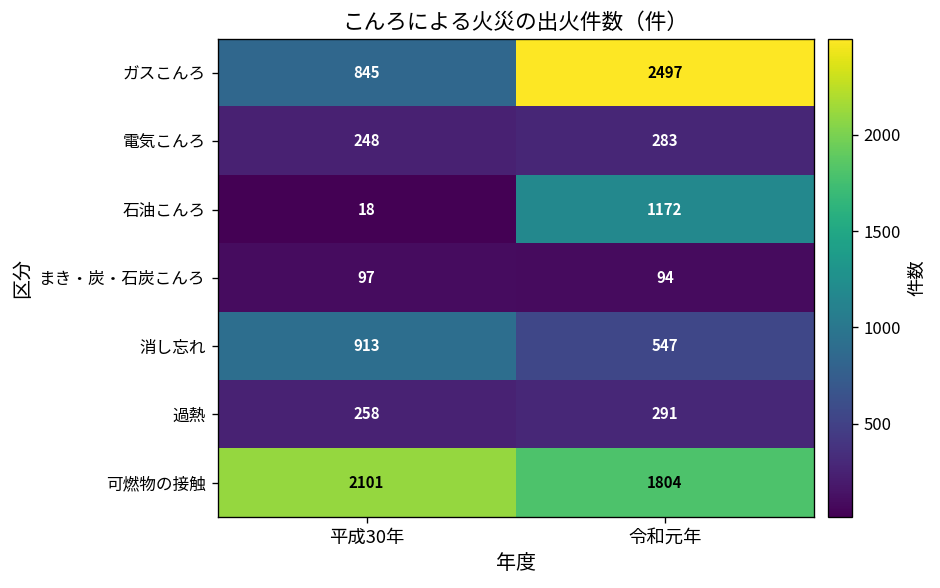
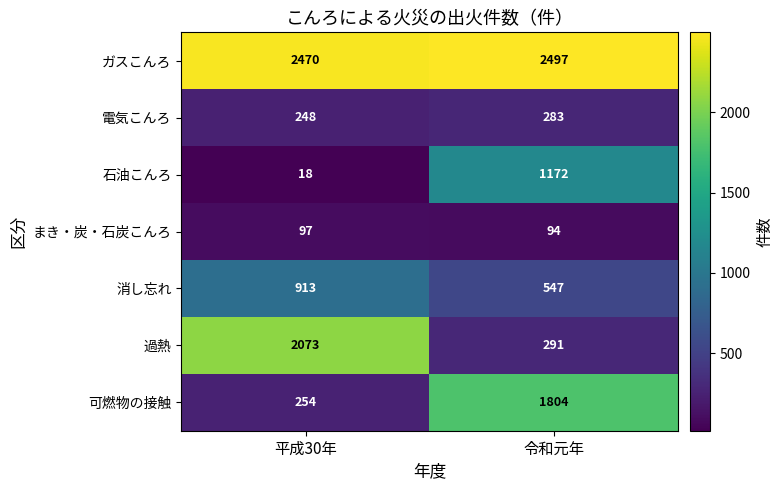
  {
    "ガスこんろ": {
-     "平成30年": 845,
+     "平成30年": 2470,
      "令和元年": 2497
    },
    "電気こんろ": {
      "平成30年": 248,
      "令和元年": 283
    },
    "石油こんろ": {
      "平成30年": 18,
      "令和元年": 1172
    },
    "まき・炭・石炭こんろ": {
      "平成30年": 97,
      "令和元年": 94
    },
    "消し忘れ": {
      "平成30年": 913,
      "令和元年": 547
    },
    "過熱": {
-     "平成30年": 258,
+     "平成30年": 2073,
      "令和元年": 291
    },
    "可燃物の接触": {
-     "平成30年": 2101,
+     "平成30年": 254,
      "令和元年": 1804
    }
  }
